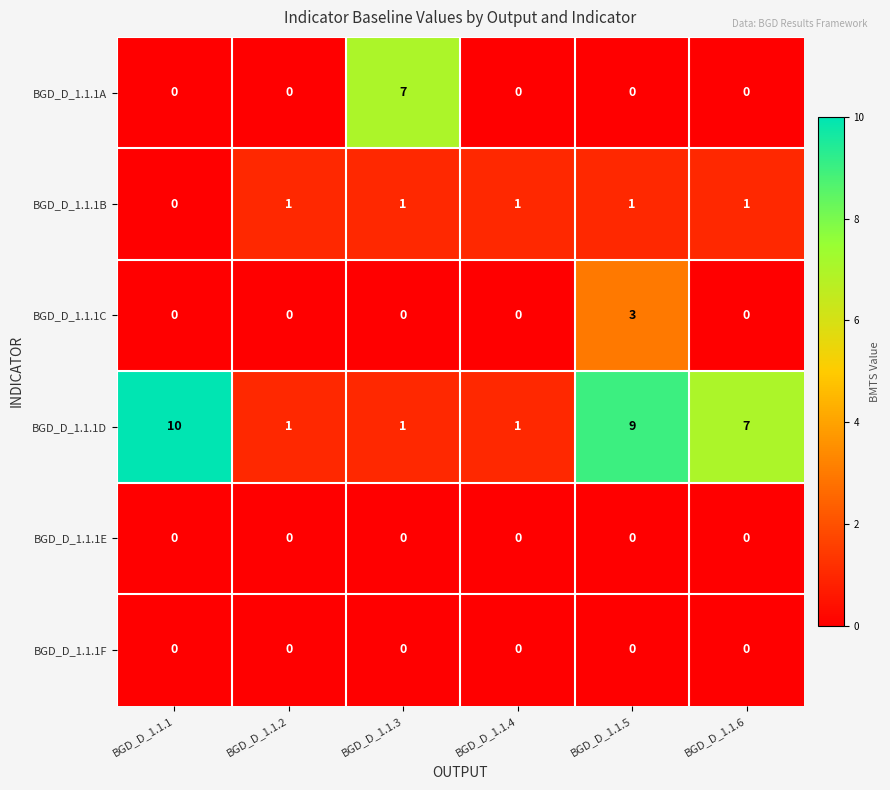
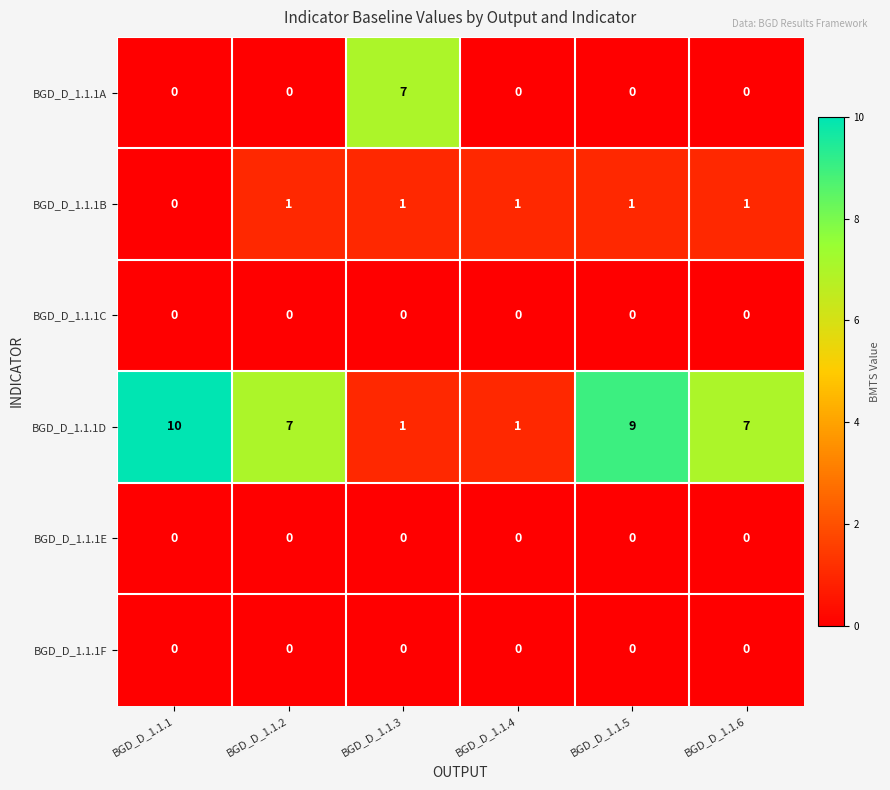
  {
    "BGD_D_1.1.1A": {
      "BGD_D_1.1.1": 0,
      "BGD_D_1.1.2": 0,
      "BGD_D_1.1.3": 7,
      "BGD_D_1.1.4": 0,
      "BGD_D_1.1.5": 0,
      "BGD_D_1.1.6": 0
    },
    "BGD_D_1.1.1B": {
      "BGD_D_1.1.1": 0,
      "BGD_D_1.1.2": 1,
      "BGD_D_1.1.3": 1,
      "BGD_D_1.1.4": 1,
      "BGD_D_1.1.5": 1,
      "BGD_D_1.1.6": 1
    },
    "BGD_D_1.1.1C": {
      "BGD_D_1.1.1": 0,
      "BGD_D_1.1.2": 0,
      "BGD_D_1.1.3": 0,
      "BGD_D_1.1.4": 0,
-     "BGD_D_1.1.5": 3,
+     "BGD_D_1.1.5": 0,
      "BGD_D_1.1.6": 0
    },
    "BGD_D_1.1.1D": {
      "BGD_D_1.1.1": 10,
-     "BGD_D_1.1.2": 1,
+     "BGD_D_1.1.2": 7,
      "BGD_D_1.1.3": 1,
      "BGD_D_1.1.4": 1,
      "BGD_D_1.1.5": 9,
      "BGD_D_1.1.6": 7
    },
    "BGD_D_1.1.1E": {
      "BGD_D_1.1.1": 0,
      "BGD_D_1.1.2": 0,
      "BGD_D_1.1.3": 0,
      "BGD_D_1.1.4": 0,
      "BGD_D_1.1.5": 0,
      "BGD_D_1.1.6": 0
    },
    "BGD_D_1.1.1F": {
      "BGD_D_1.1.1": 0,
      "BGD_D_1.1.2": 0,
      "BGD_D_1.1.3": 0,
      "BGD_D_1.1.4": 0,
      "BGD_D_1.1.5": 0,
      "BGD_D_1.1.6": 0
    }
  }
